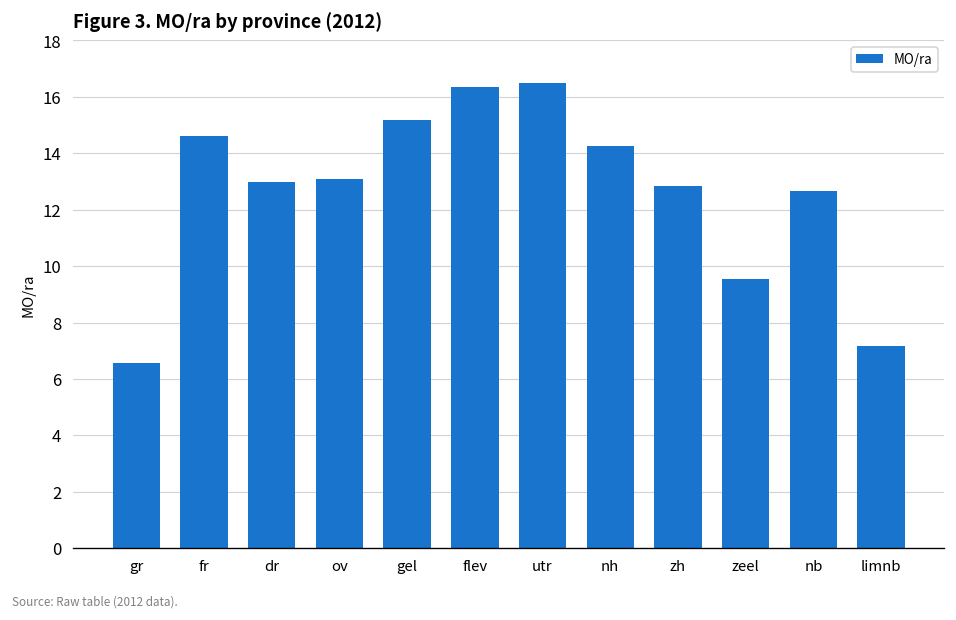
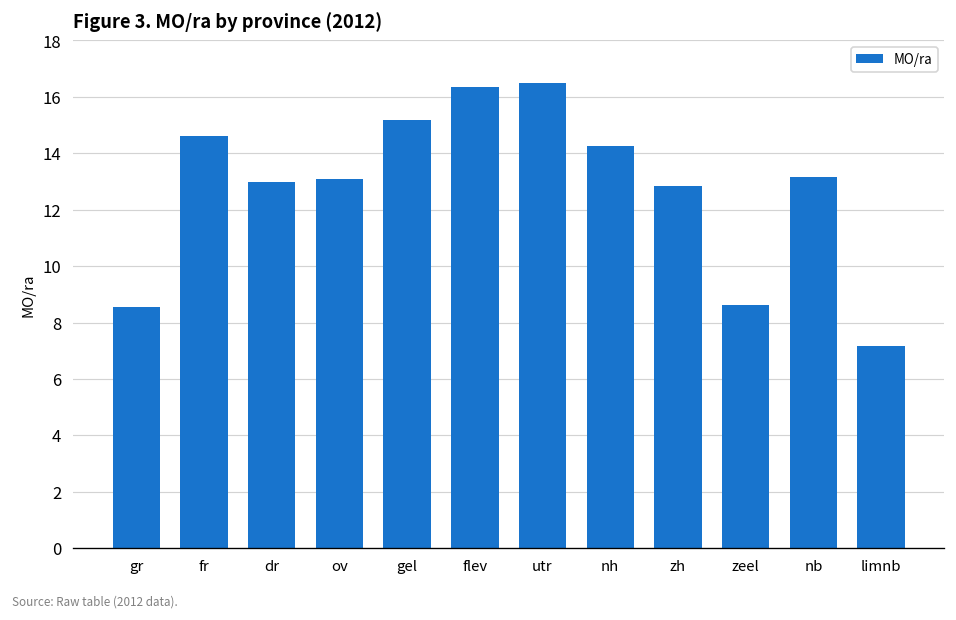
  {
-   "gr": 6.6,
+   "gr": 8.5,
    "fr": 14.6,
    "dr": 13.0,
    "ov": 13.1,
    "gel": 15.2,
    "flev": 16.3,
    "utr": 16.5,
    "nh": 14.2,
    "zh": 12.8,
-   "zeel": 9.6,
-   "nb": 12.7,
+   "zeel": 8.6,
+   "nb": 13.1,
    "limnb": 7.2
  }
